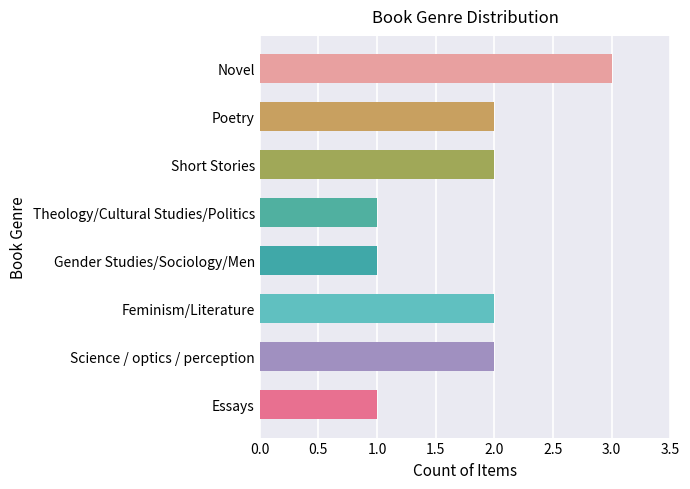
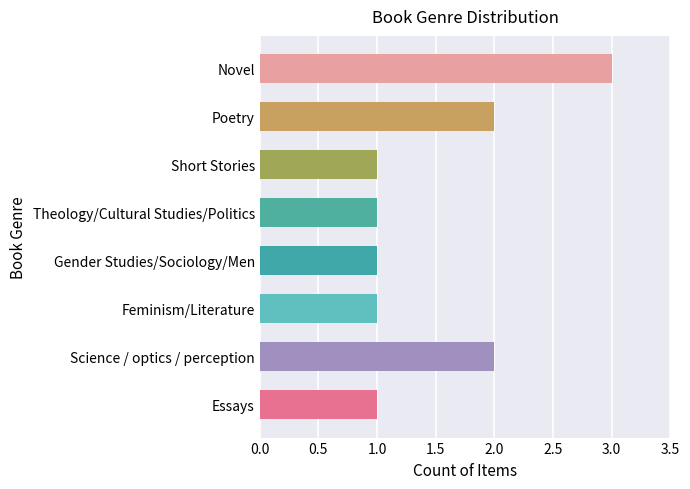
  {
    "Novel": 3,
    "Poetry": 2,
-   "Short Stories": 2,
+   "Short Stories": 1,
    "Theology/Cultural Studies/Politics": 1,
    "Gender Studies/Sociology/Men": 1,
-   "Feminism/Literature": 2,
+   "Feminism/Literature": 1,
    "Science / optics / perception": 2,
    "Essays": 1
  }
